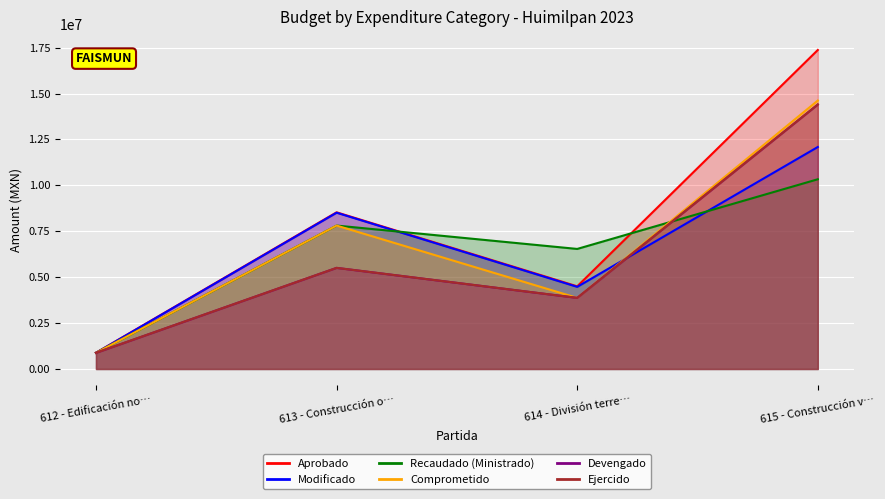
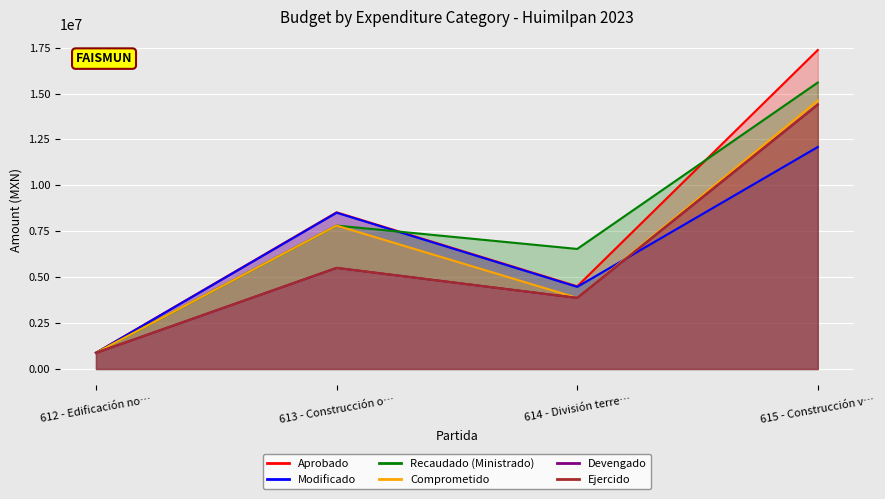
  {
    "Modificado": {
      "615 - Construcción v…": 12100000
    },
    "Recaudado (Ministrado)": {
      "614 - División terre…": 6500000,
-     "615 - Construcción v…": 10300000
+     "615 - Construcción v…": 15600000
    }
  }
